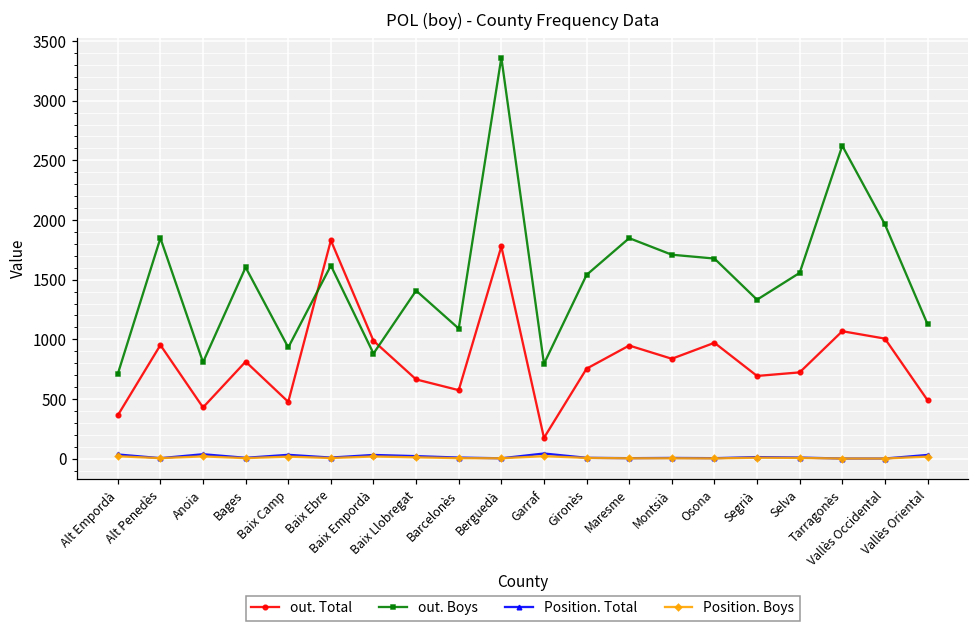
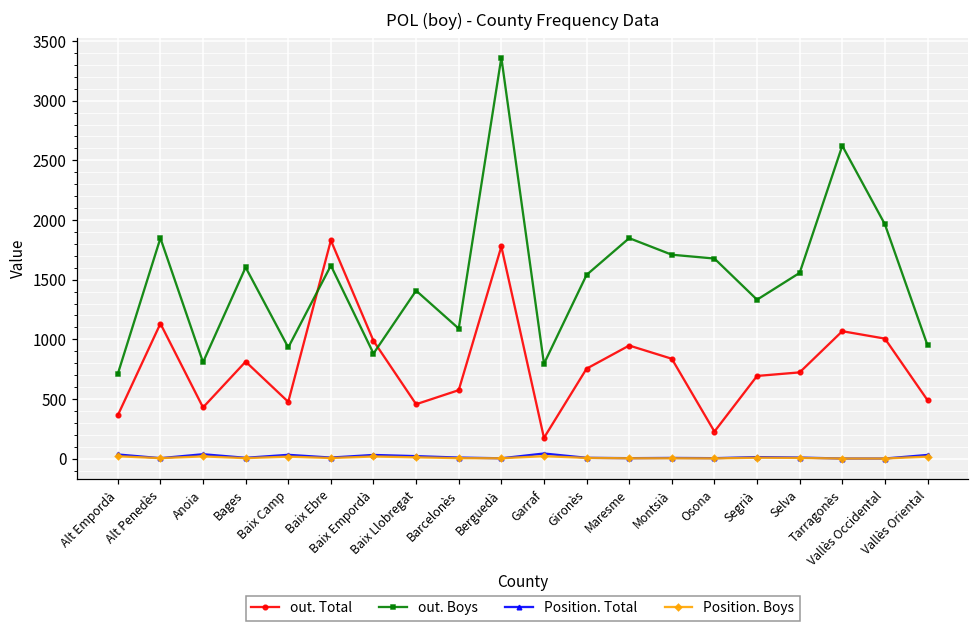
  {
    "out. Total": {
      "Alt Empordà": 360,
-     "Alt Penedès": 950,
+     "Alt Penedès": 1130,
      "Anoia": 430,
      "Bages": 810,
      "Baix Camp": 480,
      "Baix Ebre": 1830,
      "Baix Empordà": 990,
-     "Baix Llobregat": 660,
+     "Baix Llobregat": 460,
      "Barcelonès": 570,
      "Berguedà": 1780,
      "Garraf": 170,
      "Gironès": 750,
      "Maresme": 950,
      "Montsià": 840,
-     "Osona": 970,
+     "Osona": 230,
      "Segrià": 690,
      "Selva": 720,
      "Tarragonès": 1070,
      "Vallès Occidental": 1010,
      "Vallès Oriental": 490
    },
    "out. Boys": {
      "Alt Empordà": 710,
      "Alt Penedès": 1850,
      "Anoia": 810,
      "Bages": 1600,
      "Baix Camp": 930,
      "Baix Ebre": 1620,
      "Baix Empordà": 880,
      "Baix Llobregat": 1410,
      "Barcelonès": 1090,
      "Berguedà": 3360,
      "Garraf": 800,
      "Gironès": 1540,
      "Maresme": 1850,
      "Montsià": 1710,
      "Osona": 1680,
      "Segrià": 1330,
      "Selva": 1560,
      "Tarragonès": 2620,
      "Vallès Occidental": 1960,
-     "Vallès Oriental": 1130
+     "Vallès Oriental": 950
    }
  }
